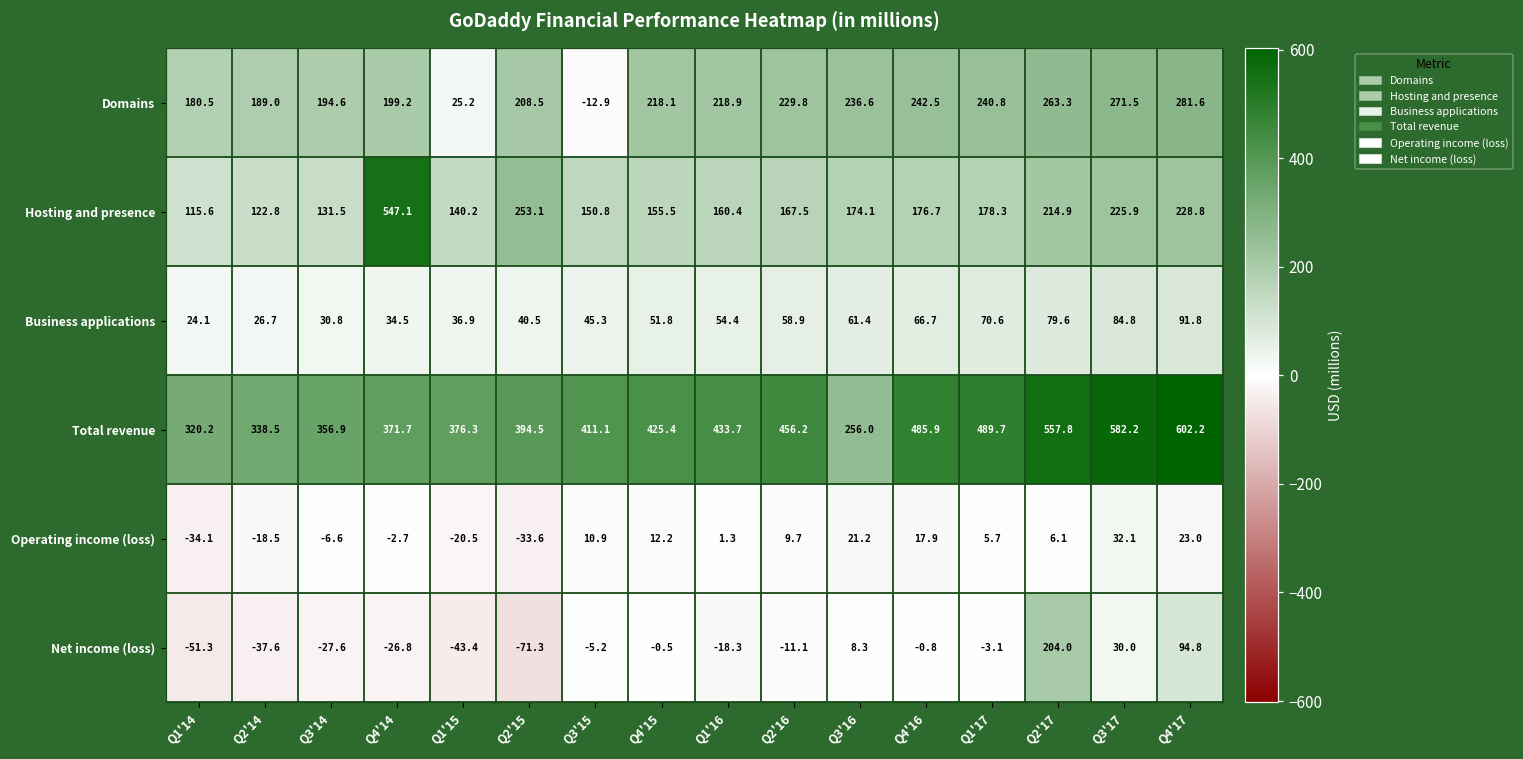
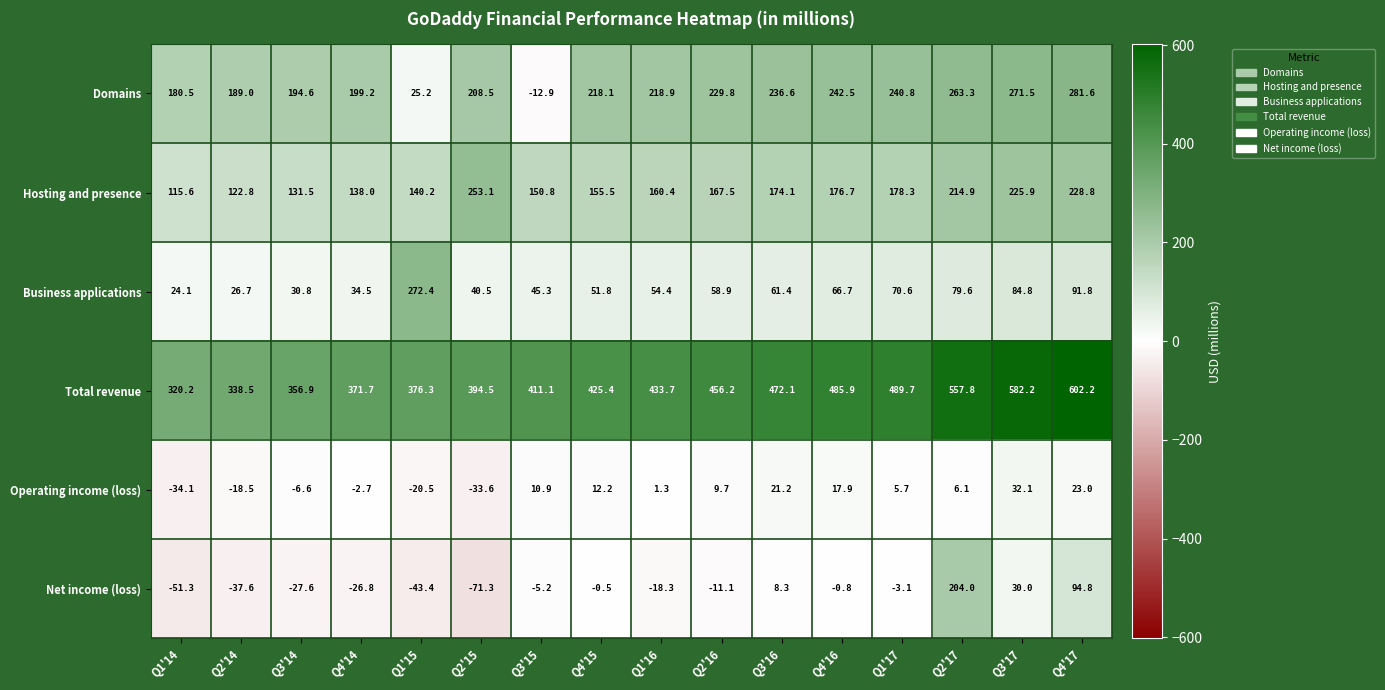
  {
    "Domains": {
      "Q1'14": 180.5,
      "Q2'14": 189.0,
      "Q3'14": 194.6,
      "Q4'14": 199.2,
      "Q1'15": 25.2,
      "Q2'15": 208.5,
      "Q3'15": -12.9,
      "Q4'15": 218.1,
      "Q1'16": 218.9,
      "Q2'16": 229.8,
      "Q3'16": 236.6,
      "Q4'16": 242.5,
      "Q1'17": 240.8,
      "Q2'17": 263.3,
      "Q3'17": 271.5,
      "Q4'17": 281.6
    },
    "Hosting and presence": {
      "Q1'14": 115.6,
      "Q2'14": 122.8,
      "Q3'14": 131.5,
-     "Q4'14": 547.1,
+     "Q4'14": 138.0,
      "Q1'15": 140.2,
      "Q2'15": 253.1,
      "Q3'15": 150.8,
      "Q4'15": 155.5,
      "Q1'16": 160.4,
      "Q2'16": 167.5,
      "Q3'16": 174.1,
      "Q4'16": 176.7,
      "Q1'17": 178.3,
      "Q2'17": 214.9,
      "Q3'17": 225.9,
      "Q4'17": 228.8
    },
    "Business applications": {
      "Q1'14": 24.1,
      "Q2'14": 26.7,
      "Q3'14": 30.8,
      "Q4'14": 34.5,
-     "Q1'15": 36.9,
+     "Q1'15": 272.4,
      "Q2'15": 40.5,
      "Q3'15": 45.3,
      "Q4'15": 51.8,
      "Q1'16": 54.4,
      "Q2'16": 58.9,
      "Q3'16": 61.4,
      "Q4'16": 66.7,
      "Q1'17": 70.6,
      "Q2'17": 79.6,
      "Q3'17": 84.8,
      "Q4'17": 91.8
    },
    "Total revenue": {
      "Q1'14": 320.2,
      "Q2'14": 338.5,
      "Q3'14": 356.9,
      "Q4'14": 371.7,
      "Q1'15": 376.3,
      "Q2'15": 394.5,
      "Q3'15": 411.1,
      "Q4'15": 425.4,
      "Q1'16": 433.7,
      "Q2'16": 456.2,
-     "Q3'16": 256.0,
+     "Q3'16": 472.1,
      "Q4'16": 485.9,
      "Q1'17": 489.7,
      "Q2'17": 557.8,
      "Q3'17": 582.2,
      "Q4'17": 602.2
    },
    "Operating income (loss)": {
      "Q1'14": -34.1,
      "Q2'14": -18.5,
      "Q3'14": -6.6,
      "Q4'14": -2.7,
      "Q1'15": -20.5,
      "Q2'15": -33.6,
      "Q3'15": 10.9,
      "Q4'15": 12.2,
      "Q1'16": 1.3,
      "Q2'16": 9.7,
      "Q3'16": 21.2,
      "Q4'16": 17.9,
      "Q1'17": 5.7,
      "Q2'17": 6.1,
      "Q3'17": 32.1,
      "Q4'17": 23.0
    },
    "Net income (loss)": {
      "Q1'14": -51.3,
      "Q2'14": -37.6,
      "Q3'14": -27.6,
      "Q4'14": -26.8,
      "Q1'15": -43.4,
      "Q2'15": -71.3,
      "Q3'15": -5.2,
      "Q4'15": -0.5,
      "Q1'16": -18.3,
      "Q2'16": -11.1,
      "Q3'16": 8.3,
      "Q4'16": -0.8,
      "Q1'17": -3.1,
      "Q2'17": 204.0,
      "Q3'17": 30.0,
      "Q4'17": 94.8
    }
  }
